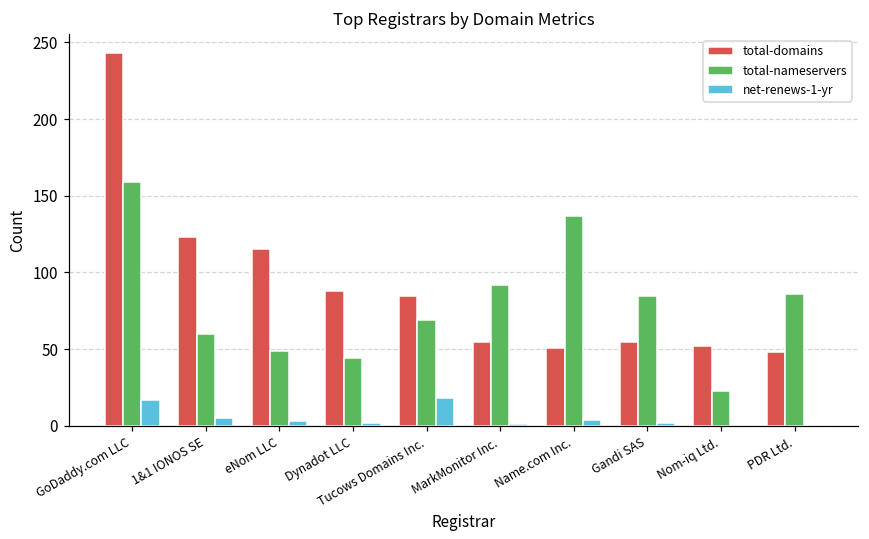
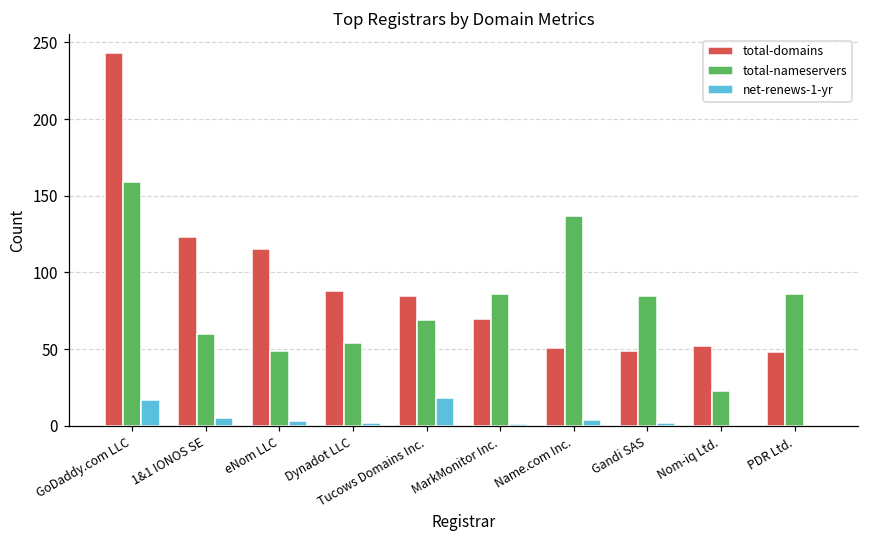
  {
    "total-domains": {
      "GoDaddy.com LLC": 243,
      "1&1 IONOS SE": 123,
      "eNom LLC": 115,
      "Dynadot LLC": 88,
      "Tucows Domains Inc.": 85,
-     "MarkMonitor Inc.": 55,
+     "MarkMonitor Inc.": 70,
      "Name.com Inc.": 51,
-     "Gandi SAS": 55,
+     "Gandi SAS": 49,
      "Nom-iq Ltd.": 52,
      "PDR Ltd.": 48
    },
    "total-nameservers": {
      "GoDaddy.com LLC": 159,
      "1&1 IONOS SE": 60,
      "eNom LLC": 49,
-     "Dynadot LLC": 44,
+     "Dynadot LLC": 54,
      "Tucows Domains Inc.": 69,
-     "MarkMonitor Inc.": 92,
+     "MarkMonitor Inc.": 86,
      "Name.com Inc.": 137,
      "Gandi SAS": 85,
      "Nom-iq Ltd.": 23,
      "PDR Ltd.": 86
    },
    "net-renews-1-yr": {
      "GoDaddy.com LLC": 17,
      "1&1 IONOS SE": 5,
      "eNom LLC": 3,
      "Dynadot LLC": 2,
      "Tucows Domains Inc.": 18,
      "Name.com Inc.": 4,
      "Gandi SAS": 2,
      "Nom-iq Ltd.": 0,
      "PDR Ltd.": 0
    }
  }
